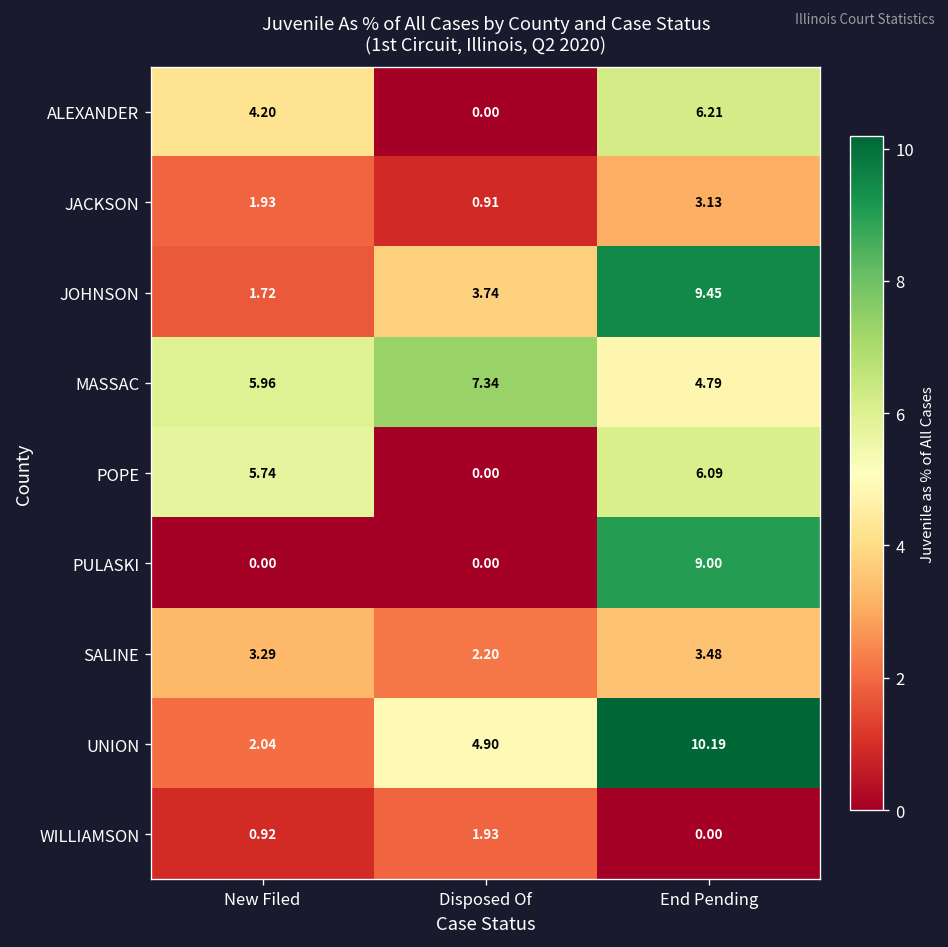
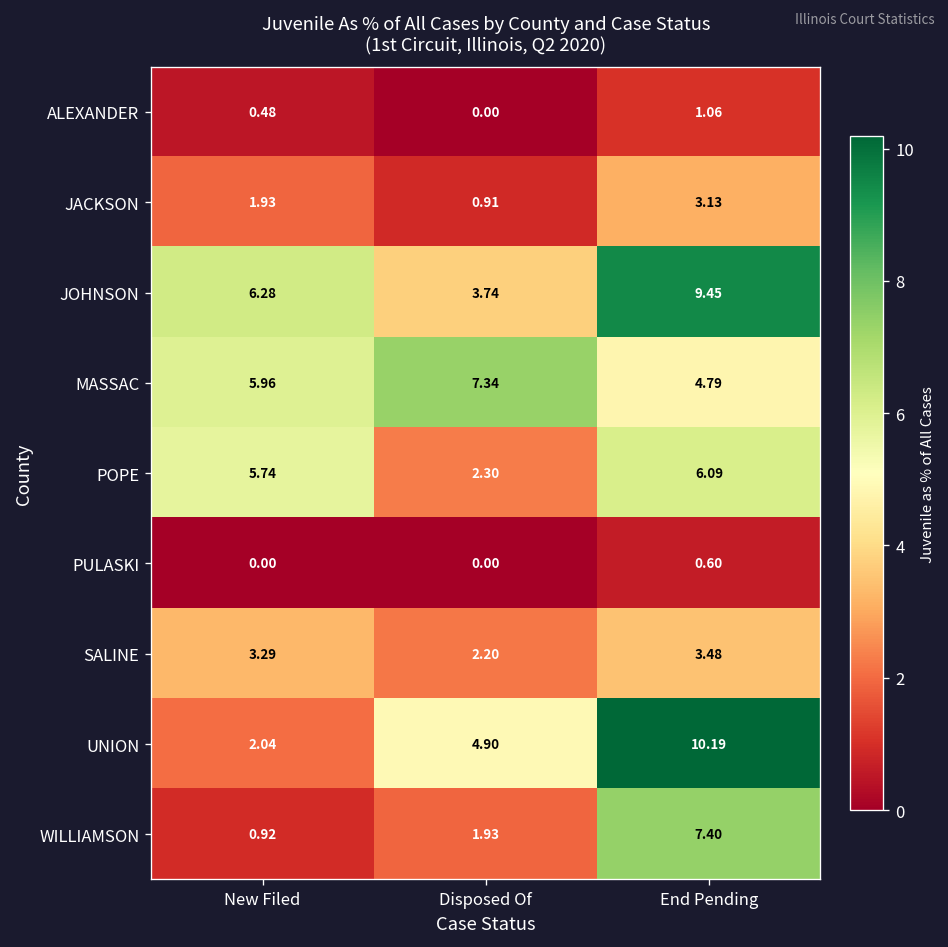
  {
    "ALEXANDER": {
-     "New Filed": 4.20,
+     "New Filed": 0.48,
      "Disposed Of": 0.00,
-     "End Pending": 6.21
+     "End Pending": 1.06
    },
    "JACKSON": {
      "New Filed": 1.93,
      "Disposed Of": 0.91,
      "End Pending": 3.13
    },
    "JOHNSON": {
-     "New Filed": 1.72,
+     "New Filed": 6.28,
      "Disposed Of": 3.74,
      "End Pending": 9.45
    },
    "MASSAC": {
      "New Filed": 5.96,
      "Disposed Of": 7.34,
      "End Pending": 4.79
    },
    "POPE": {
      "New Filed": 5.74,
-     "Disposed Of": 0.00,
+     "Disposed Of": 2.30,
      "End Pending": 6.09
    },
    "PULASKI": {
      "New Filed": 0.00,
      "Disposed Of": 0.00,
-     "End Pending": 9.00
+     "End Pending": 0.60
    },
    "SALINE": {
      "New Filed": 3.29,
      "Disposed Of": 2.20,
      "End Pending": 3.48
    },
    "UNION": {
      "New Filed": 2.04,
      "Disposed Of": 4.90,
      "End Pending": 10.19
    },
    "WILLIAMSON": {
      "New Filed": 0.92,
      "Disposed Of": 1.93,
-     "End Pending": 0.00
+     "End Pending": 7.40
    }
  }
